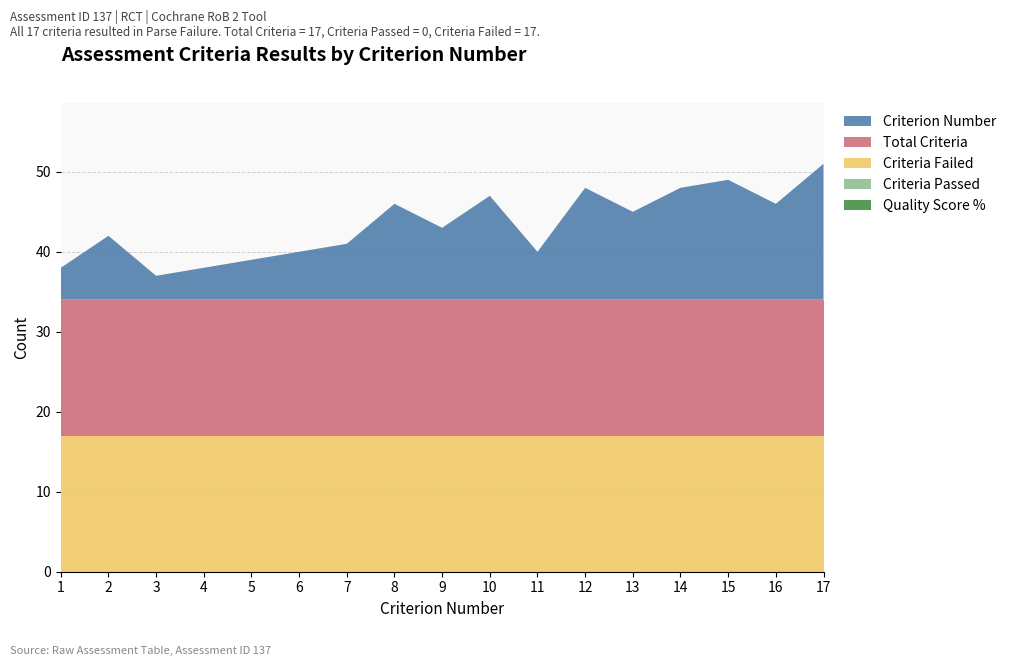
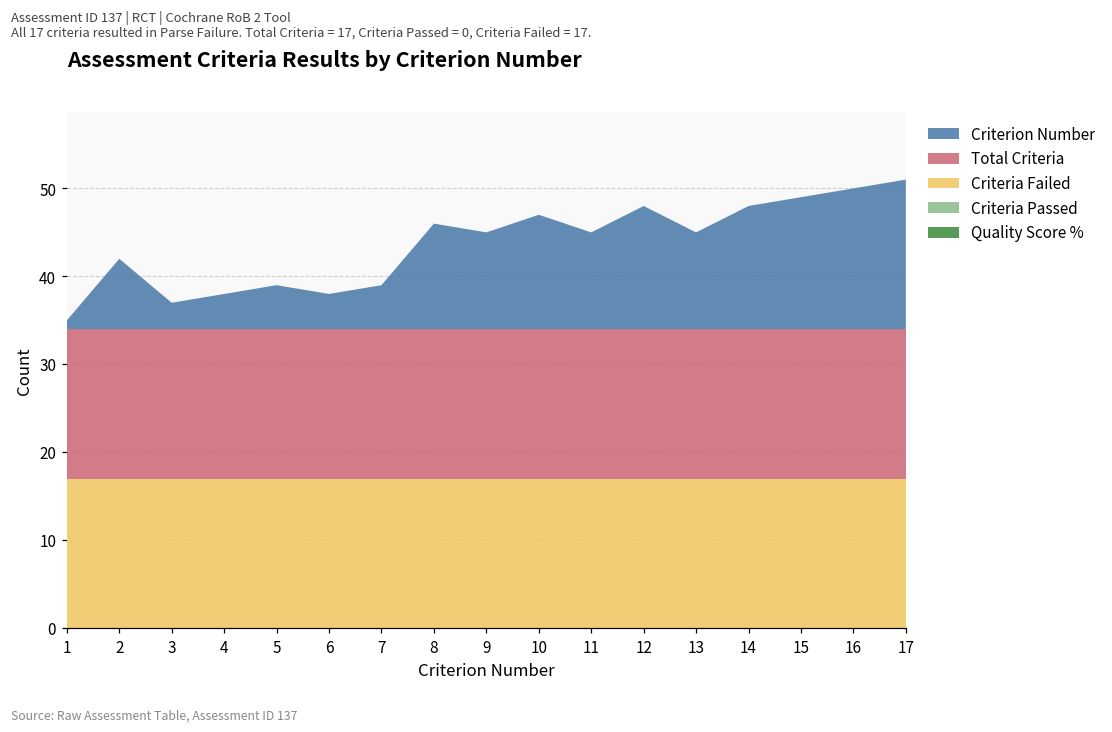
  {
    "Criteria Passed": {
      "1": 0,
      "2": 0,
      "3": 0,
      "4": 0,
      "5": 0,
      "6": 0,
      "7": 0,
      "8": 0,
      "9": 0,
      "10": 0,
      "11": 0,
      "12": 0,
      "13": 0,
      "14": 0,
      "15": 0,
      "16": 0,
      "17": 0
    },
    "Criteria Failed": {
      "1": 17,
      "2": 17,
      "3": 17,
      "4": 17,
      "5": 17,
      "6": 17,
      "7": 17,
      "8": 17,
      "9": 17,
      "10": 17,
      "11": 17,
      "12": 17,
      "13": 17,
      "14": 17,
      "15": 17,
      "16": 17,
      "17": 17
    },
    "Total Criteria": {
      "1": 17,
      "2": 17,
      "3": 17,
      "4": 17,
      "5": 17,
      "6": 17,
      "7": 17,
      "8": 17,
      "9": 17,
      "10": 17,
      "11": 17,
      "12": 17,
      "13": 17,
      "14": 17,
      "15": 17,
      "16": 17,
      "17": 17
    },
    "Criterion Number": {
-     "1": 4,
+     "1": 1,
      "2": 8,
      "3": 3,
      "4": 4,
      "5": 5,
-     "6": 6,
-     "7": 7,
+     "6": 4,
+     "7": 5,
      "8": 12,
-     "9": 9,
+     "9": 11,
      "10": 13,
-     "11": 6,
+     "11": 11,
      "12": 14,
      "13": 11,
      "14": 14,
      "15": 15,
-     "16": 12,
+     "16": 16,
      "17": 17
    }
  }
